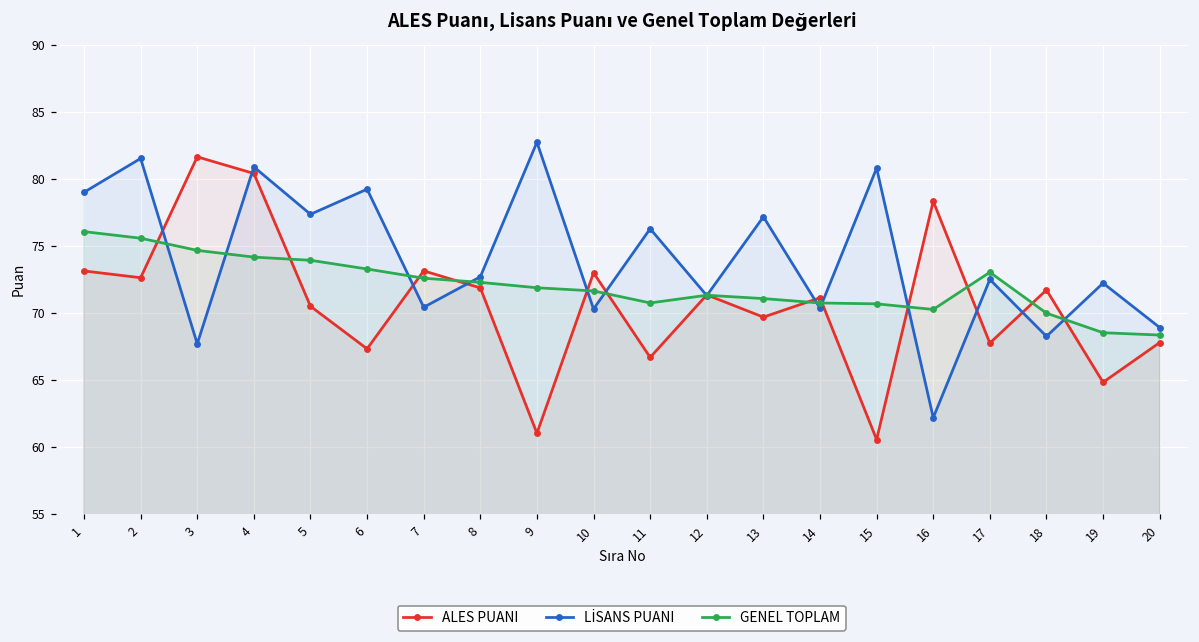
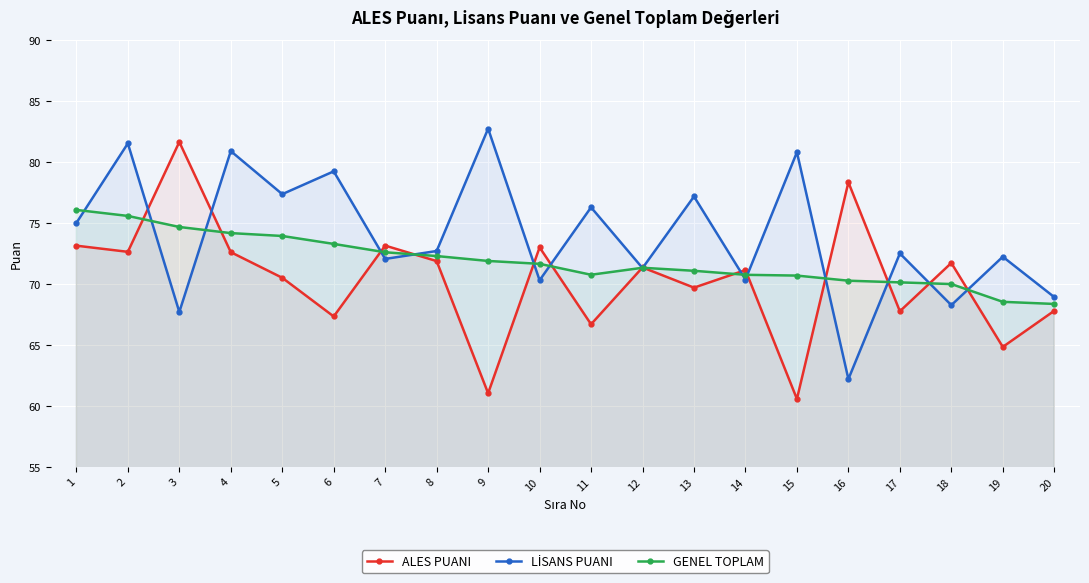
  {
    "ALES PUANI": {
      "1": 73.1,
      "2": 72.6,
      "3": 81.6,
-     "4": 80.4,
+     "4": 72.6,
      "5": 70.5,
      "6": 67.3,
      "7": 73.1,
      "8": 71.9,
      "9": 61.0,
      "10": 73.0,
      "11": 66.7,
      "13": 69.7,
      "14": 71.1,
      "15": 60.6,
      "16": 78.3,
      "17": 67.8,
      "18": 71.7,
      "19": 64.8,
      "20": 67.8
    },
    "LİSANS PUANI": {
-     "1": 79,
+     "1": 75,
      "2": 81.5,
      "3": 67.7,
      "4": 80.9,
      "5": 77.4,
      "6": 79.2,
-     "7": 70.4,
+     "7": 72.1,
      "8": 72.7,
      "9": 82.7,
      "10": 70.3,
      "11": 76.3,
      "13": 77.2,
      "14": 70.4,
      "15": 80.8,
      "16": 62.2,
      "17": 72.5,
      "18": 68.3,
      "19": 72.2,
      "20": 68.9
    },
    "GENEL TOPLAM": {
      "1": 76.1,
      "2": 75.6,
      "3": 74.7,
      "4": 74.2,
      "5": 73.9,
      "6": 73.3,
      "7": 72.6,
      "8": 72.3,
      "9": 71.9,
      "10": 71.6,
      "11": 70.8,
      "13": 71.1,
      "14": 70.7,
      "15": 70.7,
      "16": 70.3,
-     "17": 73.0,
+     "17": 70.1,
      "18": 70.0,
      "19": 68.5,
      "20": 68.4
    }
  }
